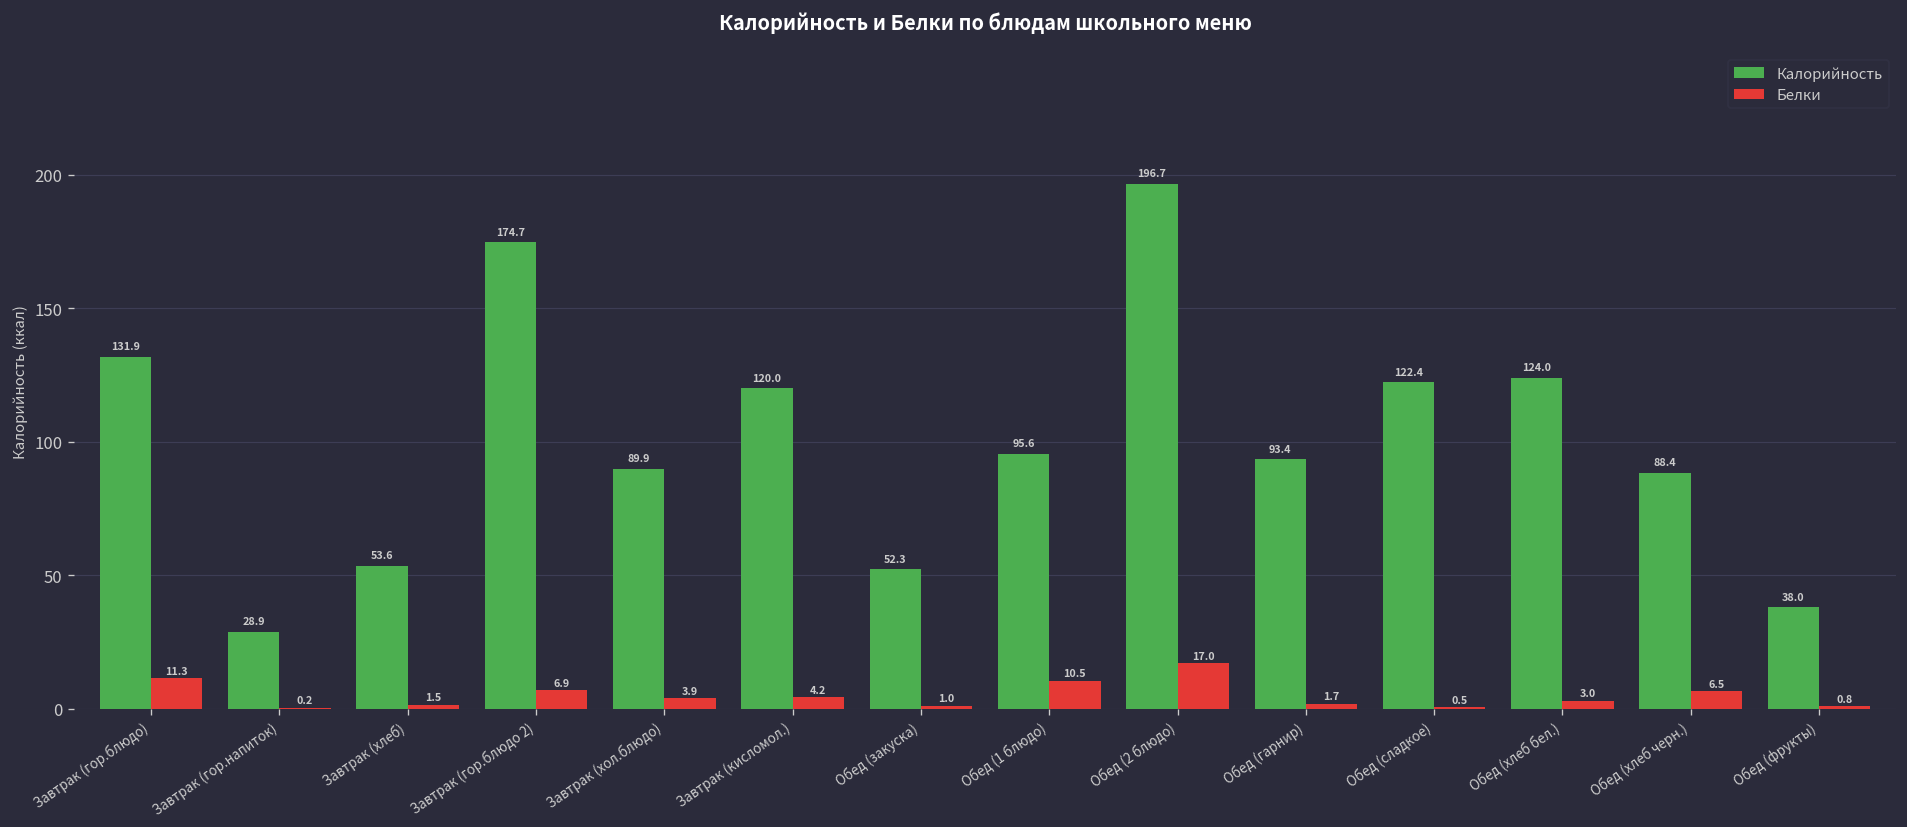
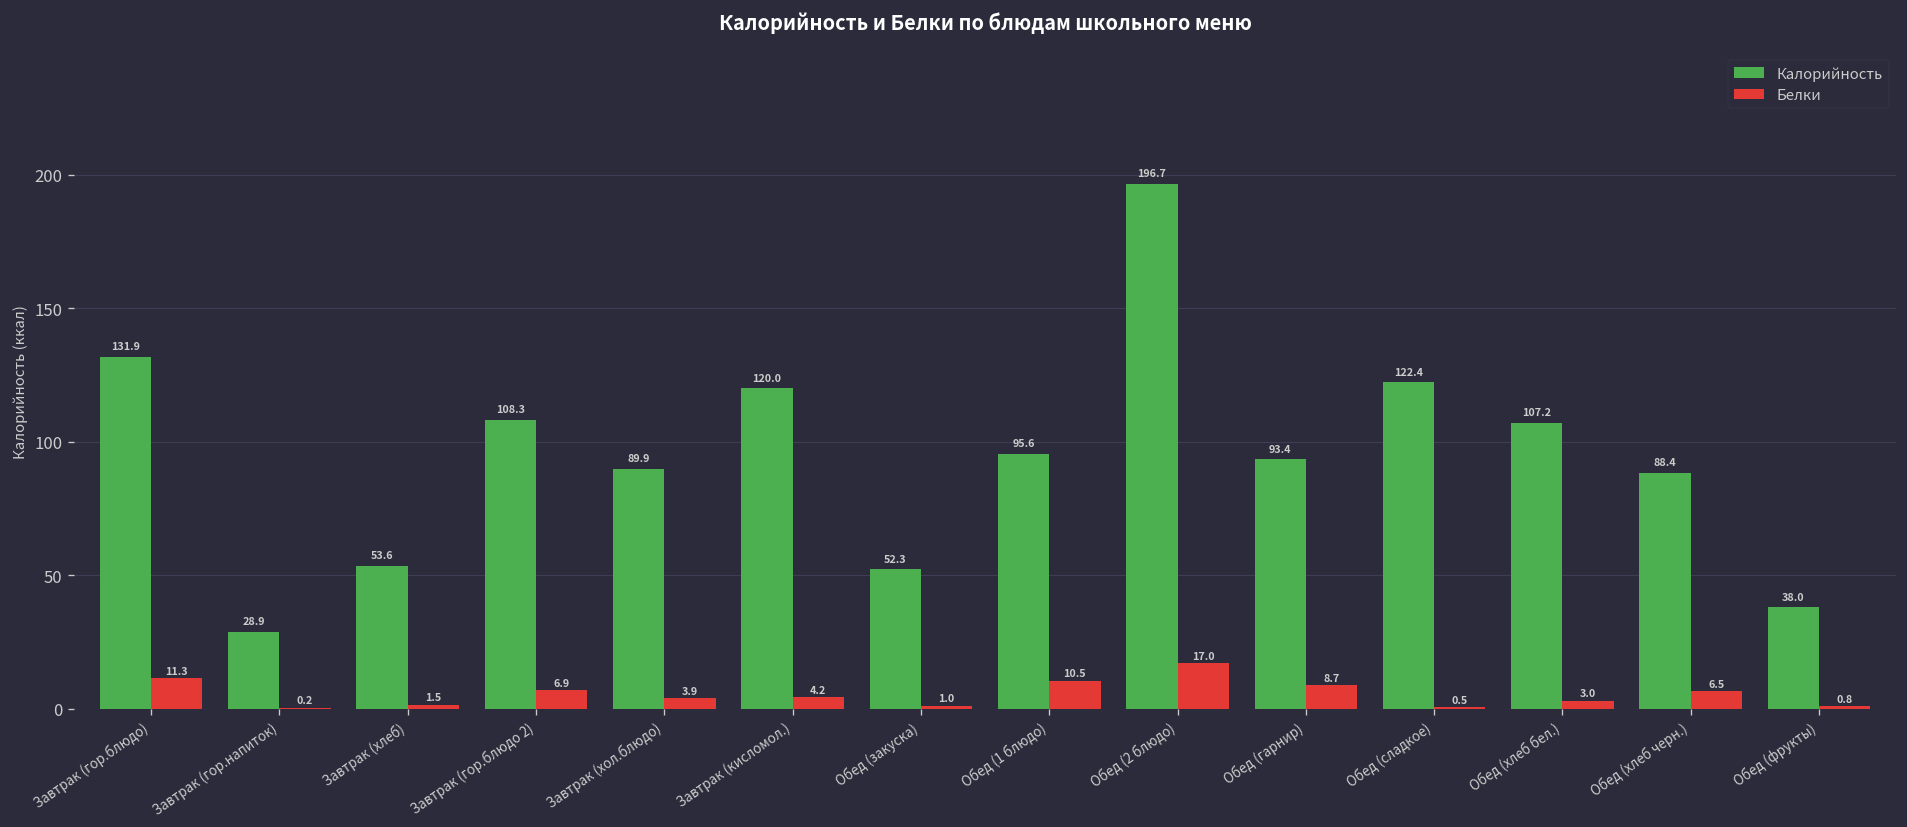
  {
    "Калорийность": {
      "Завтрак (гор.блюдо)": 131.9,
      "Завтрак (гор.напиток)": 28.9,
      "Завтрак (хлеб)": 53.6,
-     "Завтрак (гор.блюдо 2)": 174.7,
+     "Завтрак (гор.блюдо 2)": 108.3,
      "Завтрак (хол.блюдо)": 89.9,
      "Завтрак (кисломол.)": 120.0,
      "Обед (закуска)": 52.3,
      "Обед (1 блюдо)": 95.6,
      "Обед (2 блюдо)": 196.7,
      "Обед (гарнир)": 93.4,
      "Обед (сладкое)": 122.4,
-     "Обед (хлеб бел.)": 124.0,
+     "Обед (хлеб бел.)": 107.2,
      "Обед (хлеб черн.)": 88.4,
      "Обед (фрукты)": 38.0
    },
    "Белки": {
      "Завтрак (гор.блюдо)": 11.3,
      "Завтрак (гор.напиток)": 0.2,
      "Завтрак (хлеб)": 1.5,
      "Завтрак (гор.блюдо 2)": 6.9,
      "Завтрак (хол.блюдо)": 3.9,
      "Завтрак (кисломол.)": 4.2,
      "Обед (закуска)": 1.0,
      "Обед (1 блюдо)": 10.5,
      "Обед (2 блюдо)": 17.0,
-     "Обед (гарнир)": 1.7,
+     "Обед (гарнир)": 8.7,
      "Обед (сладкое)": 0.5,
      "Обед (хлеб бел.)": 3.0,
      "Обед (хлеб черн.)": 6.5,
      "Обед (фрукты)": 0.8
    }
  }
